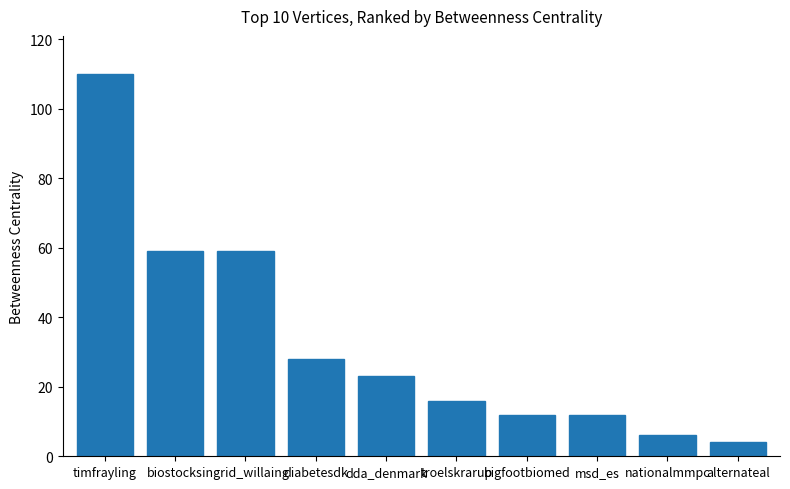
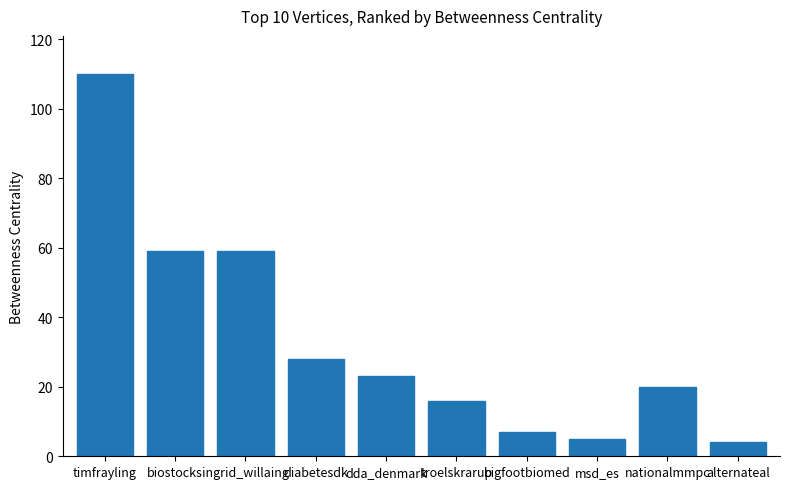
  {
    "timfrayling": 110,
    "biostocks": 59,
    "ingrid_willaing": 59,
    "diabetesdk": 28,
    "dda_denmark": 23,
    "troelskrarup": 16,
-   "bigfootbiomed": 12,
-   "msd_es": 12,
-   "nationalmmpc": 6,
+   "bigfootbiomed": 7,
+   "msd_es": 5,
+   "nationalmmpc": 20,
    "alternateal": 4
  }
